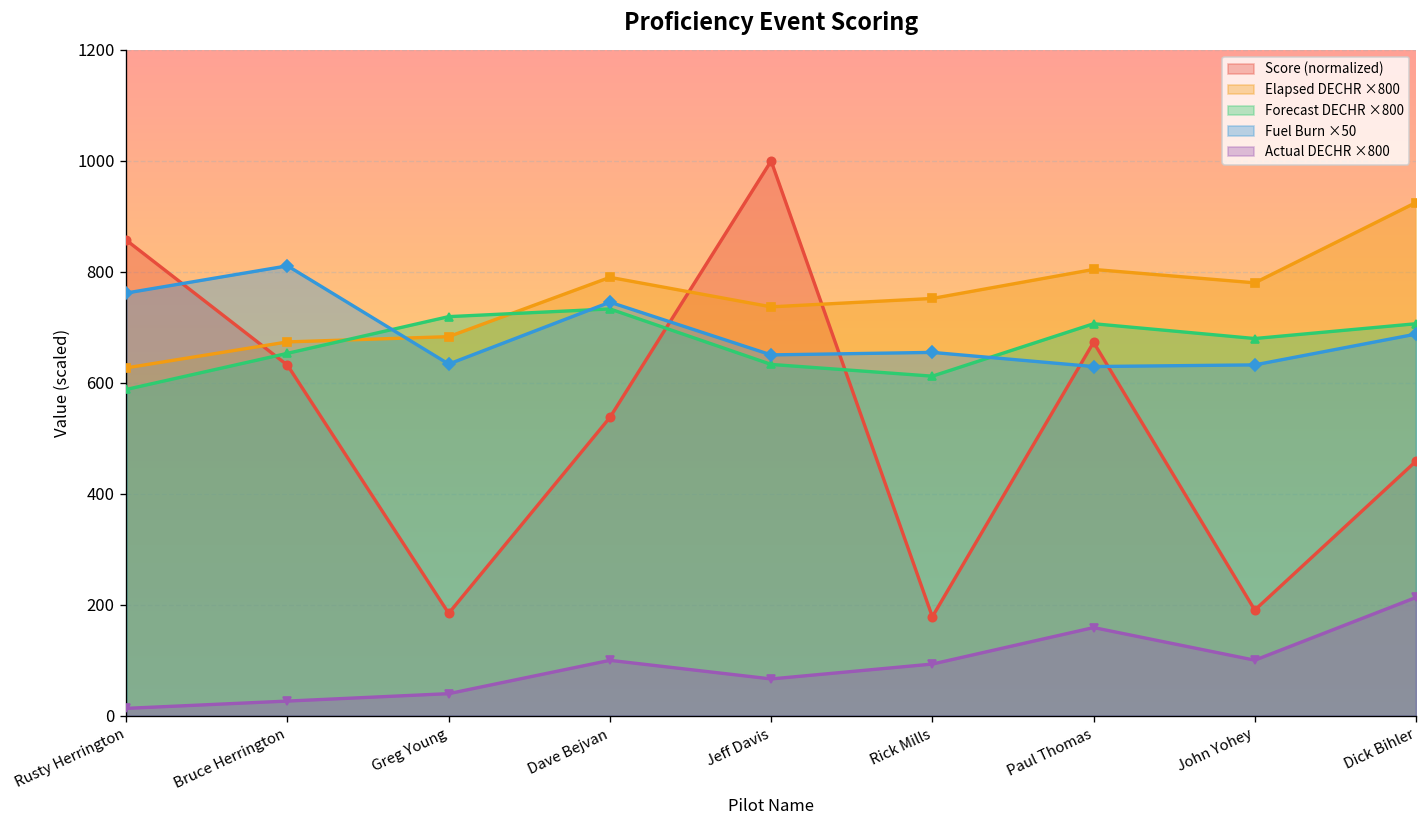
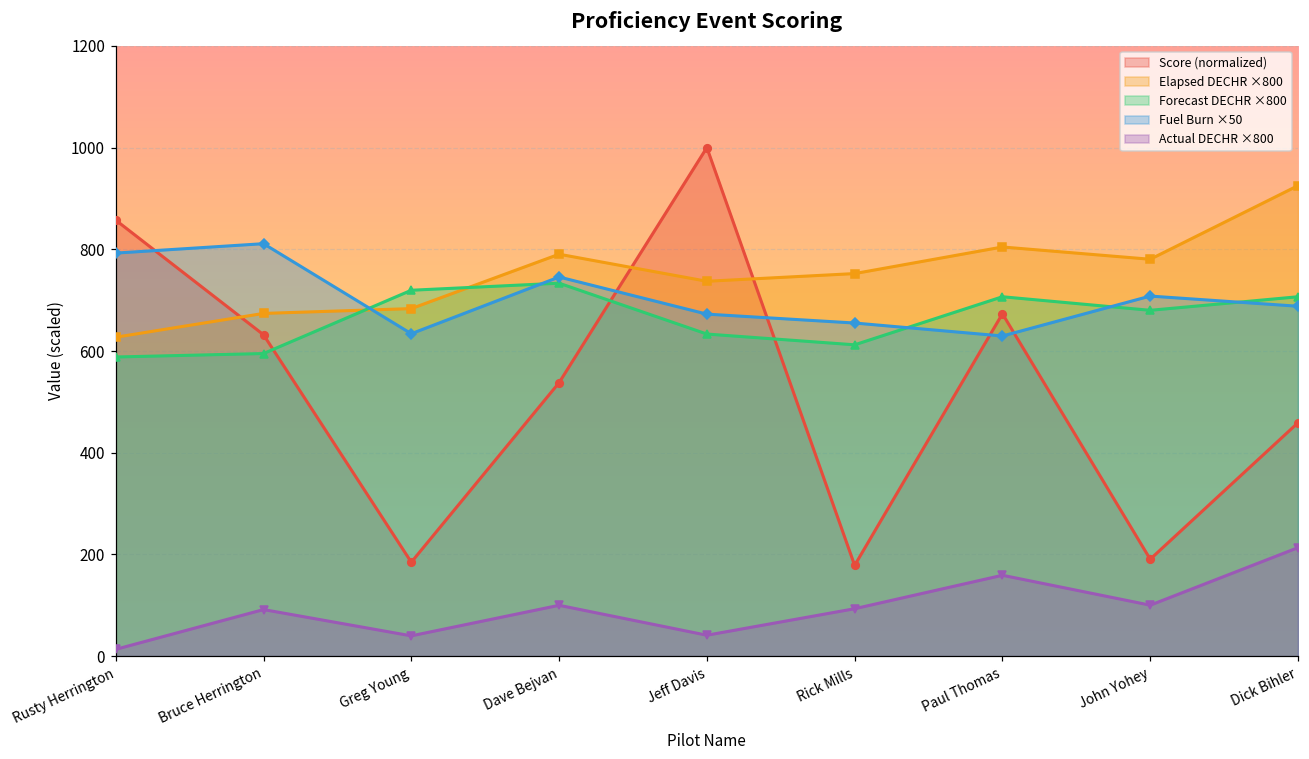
  {
    "Forecast DECHR ×800": {
      "Rusty Herrington": 590,
-     "Bruce Herrington": 650,
+     "Bruce Herrington": 600,
      "Greg Young": 720,
      "Dave Bejvan": 730,
      "Jeff Davis": 630,
      "Rick Mills": 610,
      "Paul Thomas": 710,
      "John Yohey": 680,
      "Dick Bihler": 710
    },
    "Fuel Burn ×50": {
-     "Rusty Herrington": 760,
+     "Rusty Herrington": 790,
      "Bruce Herrington": 810,
      "Greg Young": 630,
      "Dave Bejvan": 750,
-     "Jeff Davis": 650,
+     "Jeff Davis": 670,
      "Rick Mills": 660,
      "Paul Thomas": 630,
-     "John Yohey": 630,
+     "John Yohey": 710,
      "Dick Bihler": 690
    },
    "Actual DECHR ×800": {
      "Rusty Herrington": 10,
-     "Bruce Herrington": 30,
+     "Bruce Herrington": 90,
      "Greg Young": 40,
      "Dave Bejvan": 100,
-     "Jeff Davis": 70,
+     "Jeff Davis": 40,
      "Rick Mills": 90,
      "Paul Thomas": 160,
      "John Yohey": 100,
      "Dick Bihler": 210
    }
  }
